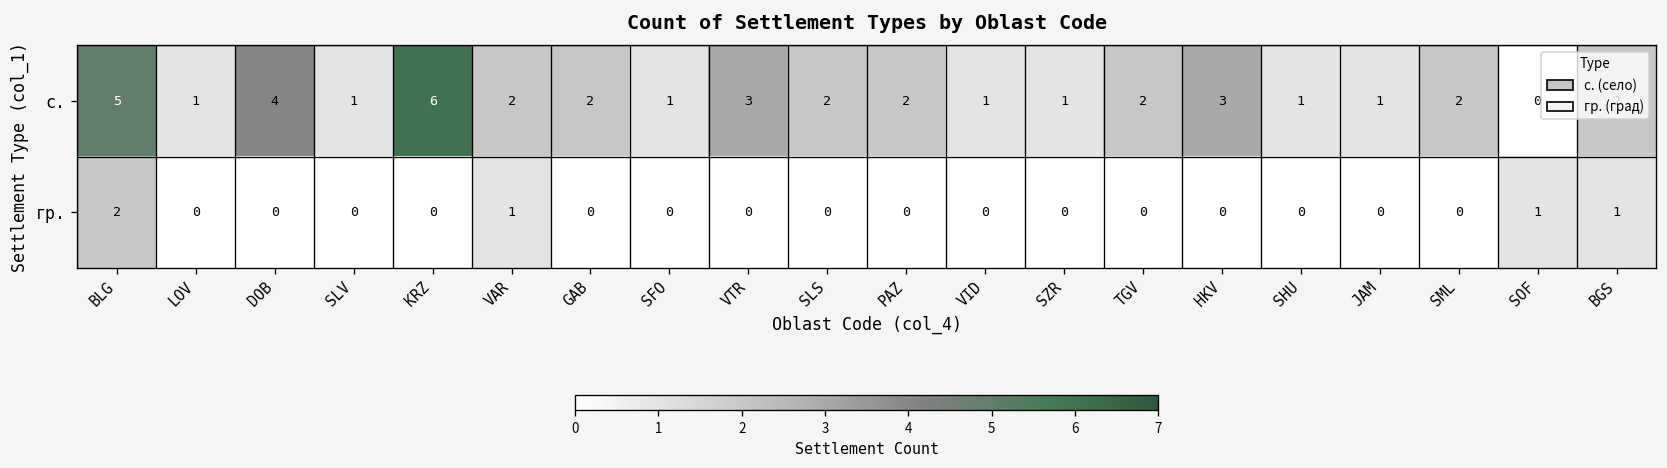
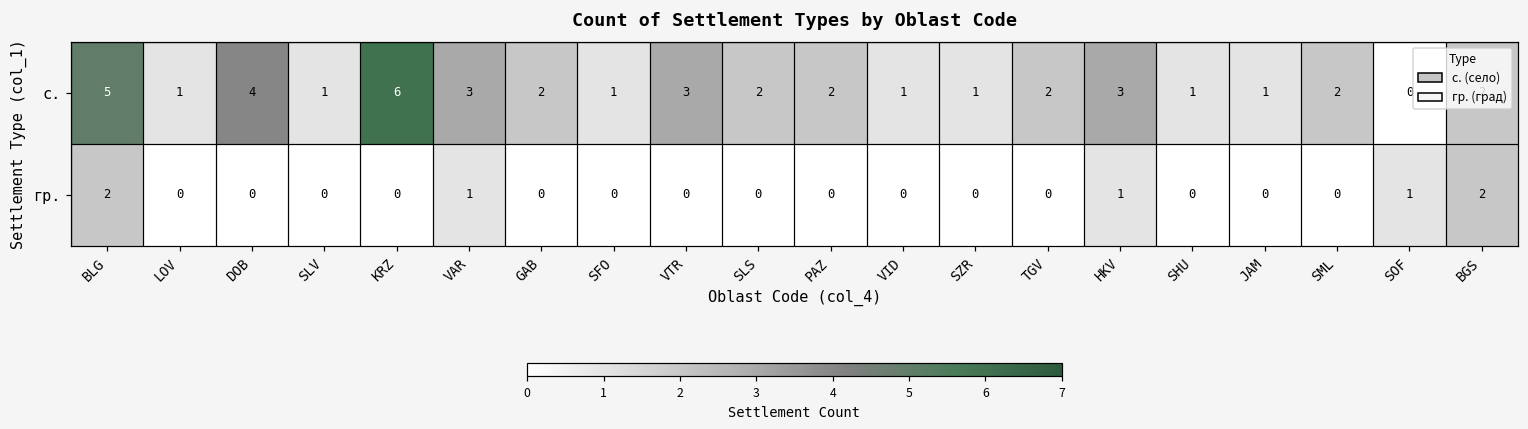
  {
    "с.": {
      "BLG": 5,
      "LOV": 1,
      "DOB": 4,
      "SLV": 1,
      "KRZ": 6,
-     "VAR": 2,
+     "VAR": 3,
      "GAB": 2,
      "SFO": 1,
      "VTR": 3,
      "SLS": 2,
      "PAZ": 2,
      "VID": 1,
      "SZR": 1,
      "TGV": 2,
      "HKV": 3,
      "SHU": 1,
      "JAM": 1,
      "SML": 2
    },
    "гр.": {
      "BLG": 2,
      "LOV": 0,
      "DOB": 0,
      "SLV": 0,
      "KRZ": 0,
      "VAR": 1,
      "GAB": 0,
      "SFO": 0,
      "VTR": 0,
      "SLS": 0,
      "PAZ": 0,
      "VID": 0,
      "SZR": 0,
      "TGV": 0,
-     "HKV": 0,
+     "HKV": 1,
      "SHU": 0,
      "JAM": 0,
      "SML": 0,
      "SOF": 1,
-     "BGS": 1
+     "BGS": 2
    }
  }
